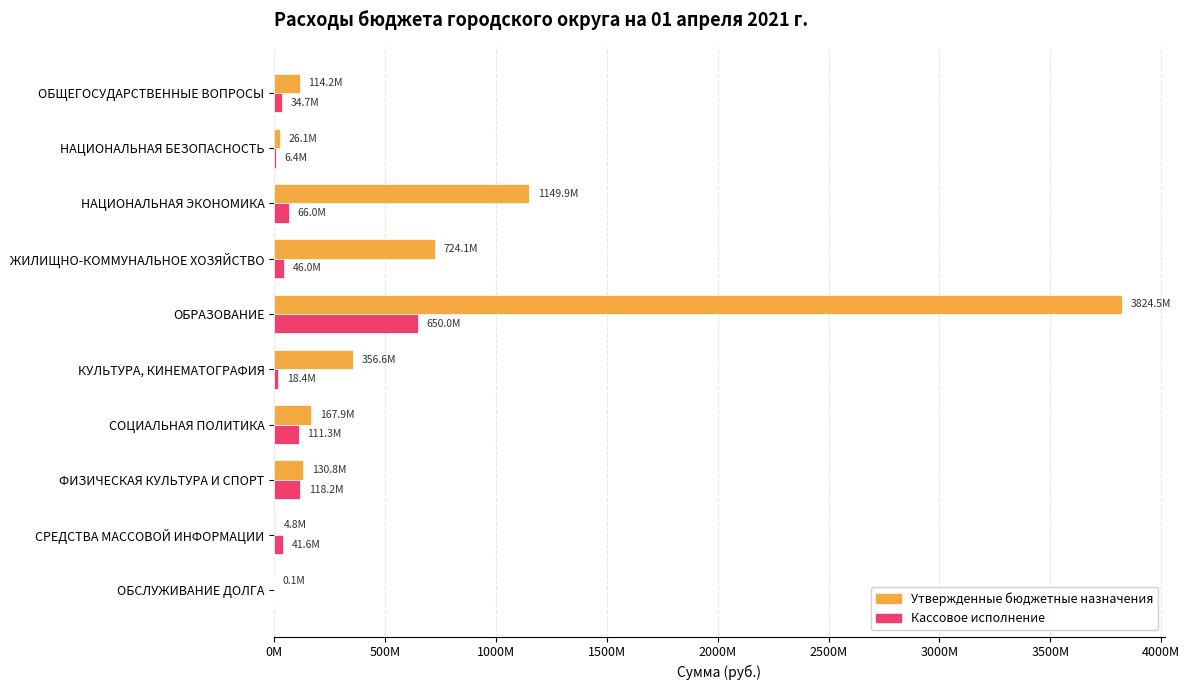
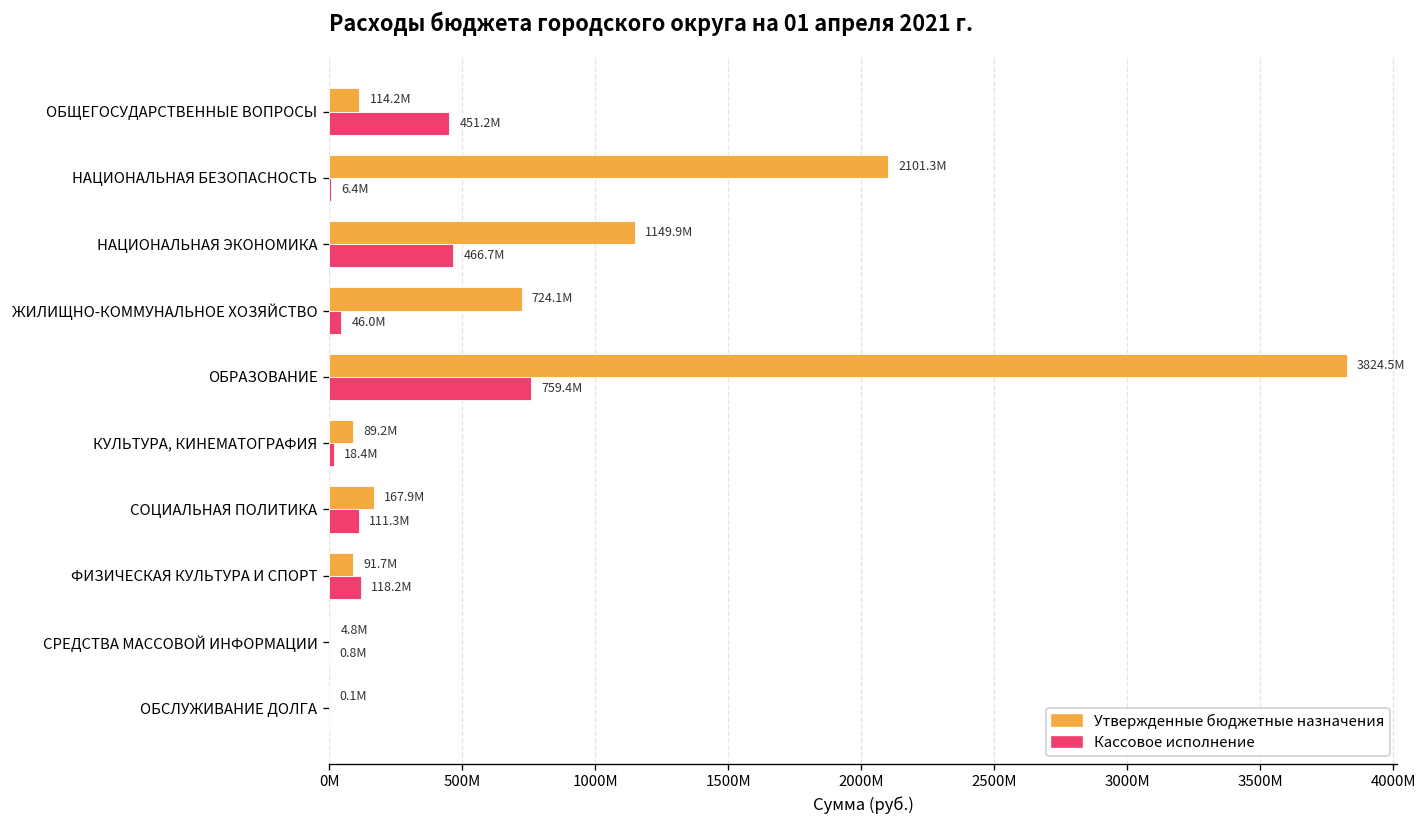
  {
    "Утвержденные бюджетные назначения": {
      "ОБЩЕГОСУДАРСТВЕННЫЕ ВОПРОСЫ": "114.2M",
-     "НАЦИОНАЛЬНАЯ БЕЗОПАСНОСТЬ": "26.1M",
+     "НАЦИОНАЛЬНАЯ БЕЗОПАСНОСТЬ": "2101.3M",
      "НАЦИОНАЛЬНАЯ ЭКОНОМИКА": "1149.9M",
      "ЖИЛИЩНО-КОММУНАЛЬНОЕ ХОЗЯЙСТВО": "724.1M",
      "ОБРАЗОВАНИЕ": "3824.5M",
-     "КУЛЬТУРА, КИНЕМАТОГРАФИЯ": "356.6M",
+     "КУЛЬТУРА, КИНЕМАТОГРАФИЯ": "89.2M",
      "СОЦИАЛЬНАЯ ПОЛИТИКА": "167.9M",
-     "ФИЗИЧЕСКАЯ КУЛЬТУРА И СПОРТ": "130.8M",
+     "ФИЗИЧЕСКАЯ КУЛЬТУРА И СПОРТ": "91.7M",
      "СРЕДСТВА МАССОВОЙ ИНФОРМАЦИИ": "4.8M",
      "ОБСЛУЖИВАНИЕ ДОЛГА": "0.1M"
    },
    "Кассовое исполнение": {
-     "ОБЩЕГОСУДАРСТВЕННЫЕ ВОПРОСЫ": "34.7M",
+     "ОБЩЕГОСУДАРСТВЕННЫЕ ВОПРОСЫ": "451.2M",
      "НАЦИОНАЛЬНАЯ БЕЗОПАСНОСТЬ": "6.4M",
-     "НАЦИОНАЛЬНАЯ ЭКОНОМИКА": "66.0M",
+     "НАЦИОНАЛЬНАЯ ЭКОНОМИКА": "466.7M",
      "ЖИЛИЩНО-КОММУНАЛЬНОЕ ХОЗЯЙСТВО": "46.0M",
-     "ОБРАЗОВАНИЕ": "650.0M",
+     "ОБРАЗОВАНИЕ": "759.4M",
      "КУЛЬТУРА, КИНЕМАТОГРАФИЯ": "18.4M",
      "СОЦИАЛЬНАЯ ПОЛИТИКА": "111.3M",
      "ФИЗИЧЕСКАЯ КУЛЬТУРА И СПОРТ": "118.2M",
-     "СРЕДСТВА МАССОВОЙ ИНФОРМАЦИИ": "41.6M"
+     "СРЕДСТВА МАССОВОЙ ИНФОРМАЦИИ": "0.8M"
    }
  }
